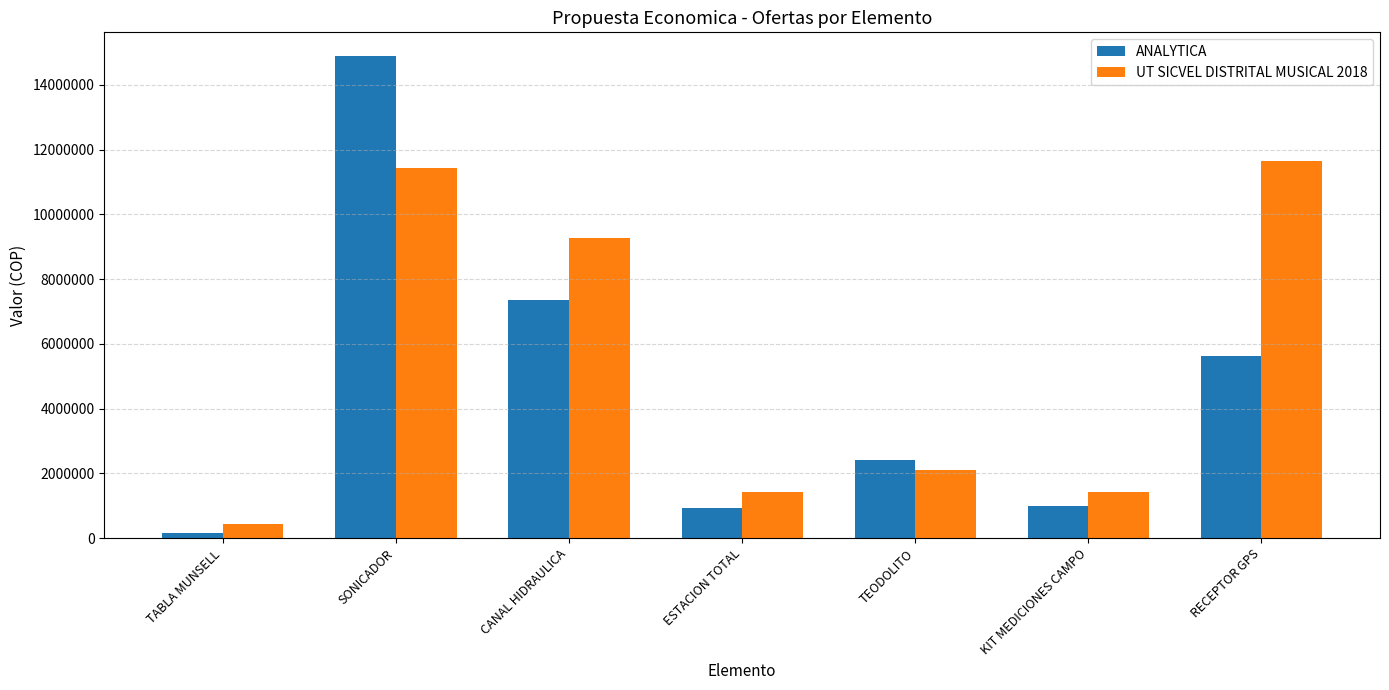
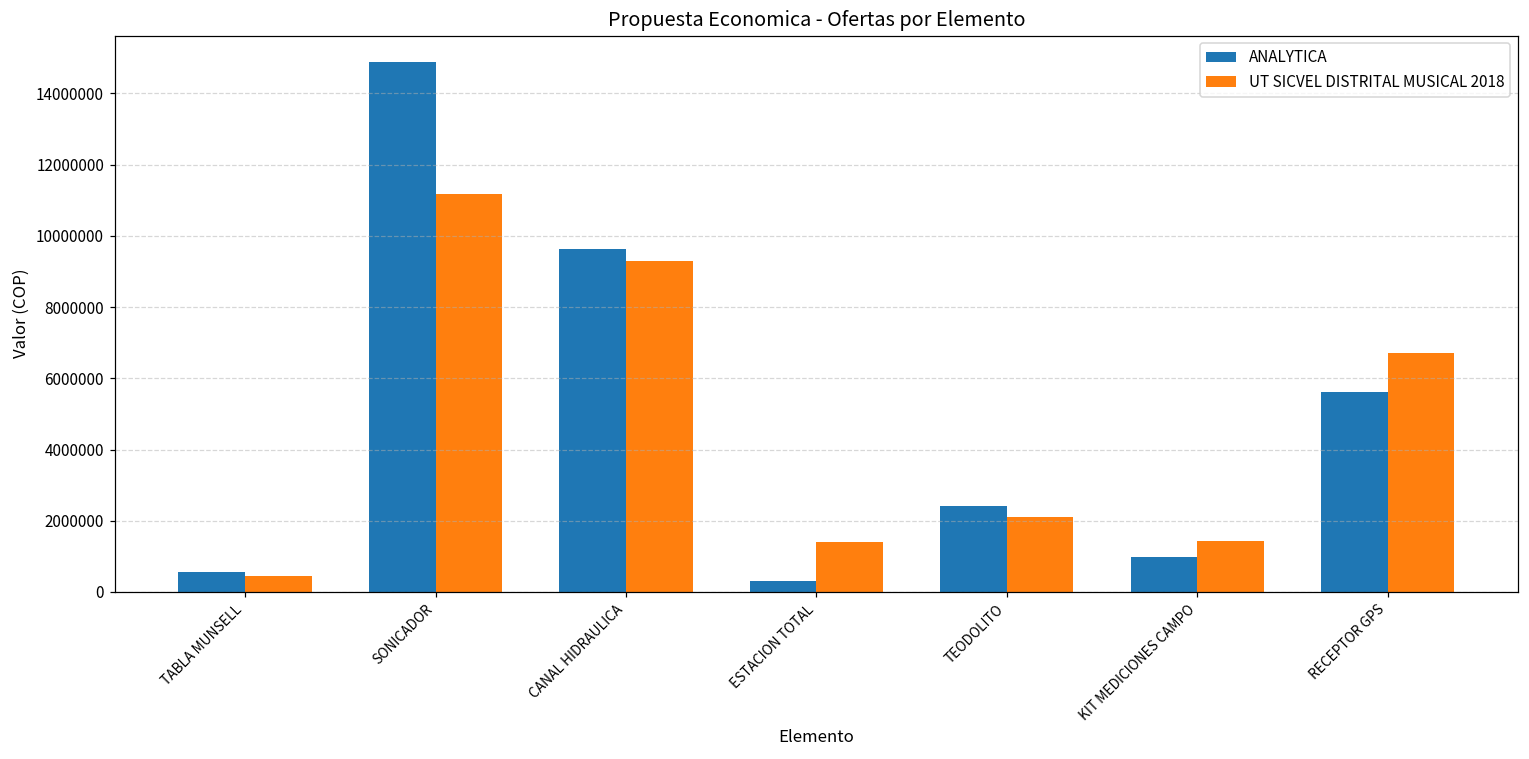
  {
    "ANALYTICA": {
-     "TABLA MUNSELL": 200000,
+     "TABLA MUNSELL": 600000,
      "SONICADOR": 14900000,
-     "CANAL HIDRAULICA": 7400000,
-     "ESTACION TOTAL": 900000,
+     "CANAL HIDRAULICA": 9600000,
+     "ESTACION TOTAL": 300000,
      "TEODOLITO": 2400000,
      "KIT MEDICIONES CAMPO": 1000000,
      "RECEPTOR GPS": 5600000
    },
    "UT SICVEL DISTRITAL MUSICAL 2018": {
      "TABLA MUNSELL": 400000,
-     "SONICADOR": 11400000,
+     "SONICADOR": 11200000,
      "CANAL HIDRAULICA": 9300000,
      "ESTACION TOTAL": 1400000,
      "TEODOLITO": 2100000,
      "KIT MEDICIONES CAMPO": 1400000,
-     "RECEPTOR GPS": 11700000
+     "RECEPTOR GPS": 6700000
    }
  }
